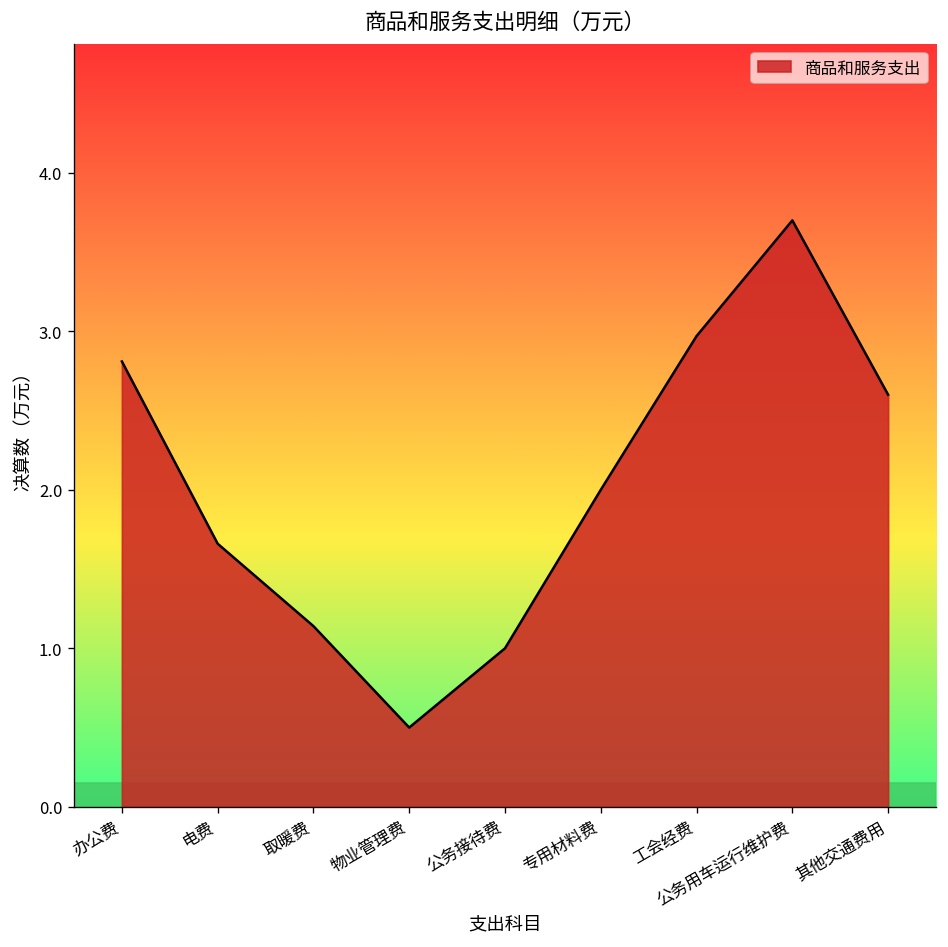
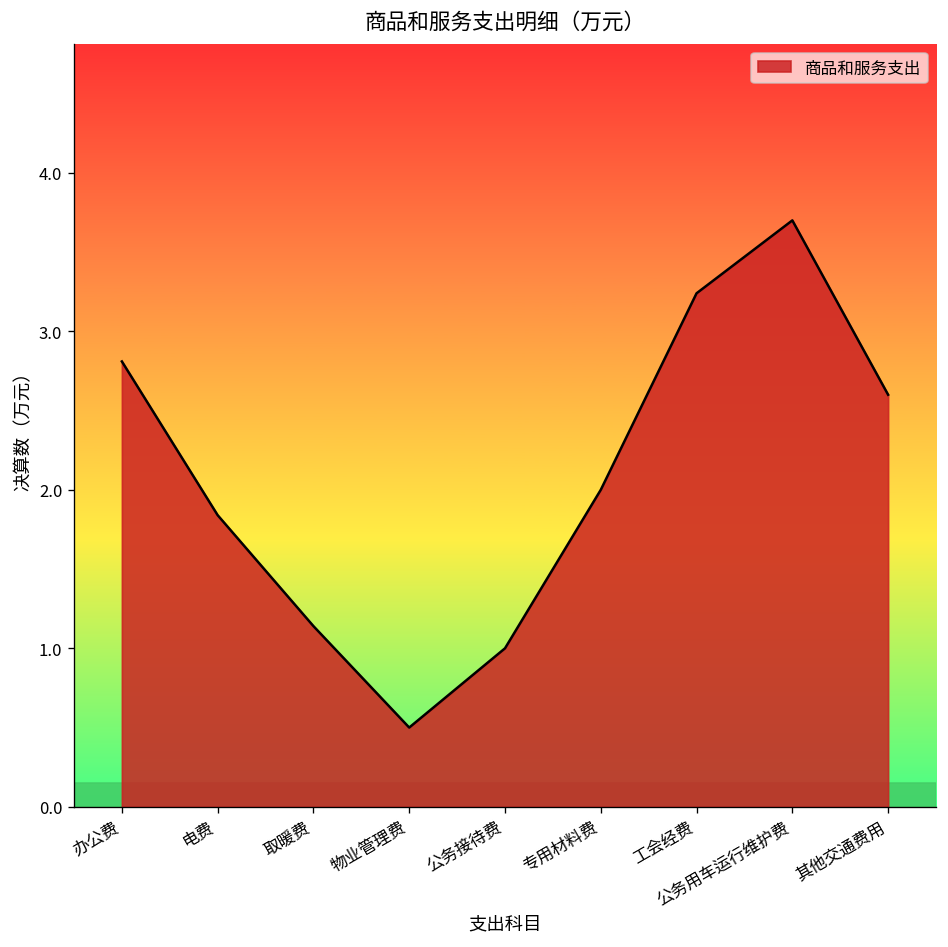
  {
    "办公费": 2.81,
-   "电费": 1.66,
+   "电费": 1.84,
    "取暖费": 1.14,
    "物业管理费": 0.50,
    "公务接待费": 1.00,
    "专用材料费": 2.00,
-   "工会经费": 2.97,
+   "工会经费": 3.24,
    "公务用车运行维护费": 3.70,
    "其他交通费用": 2.60
  }
